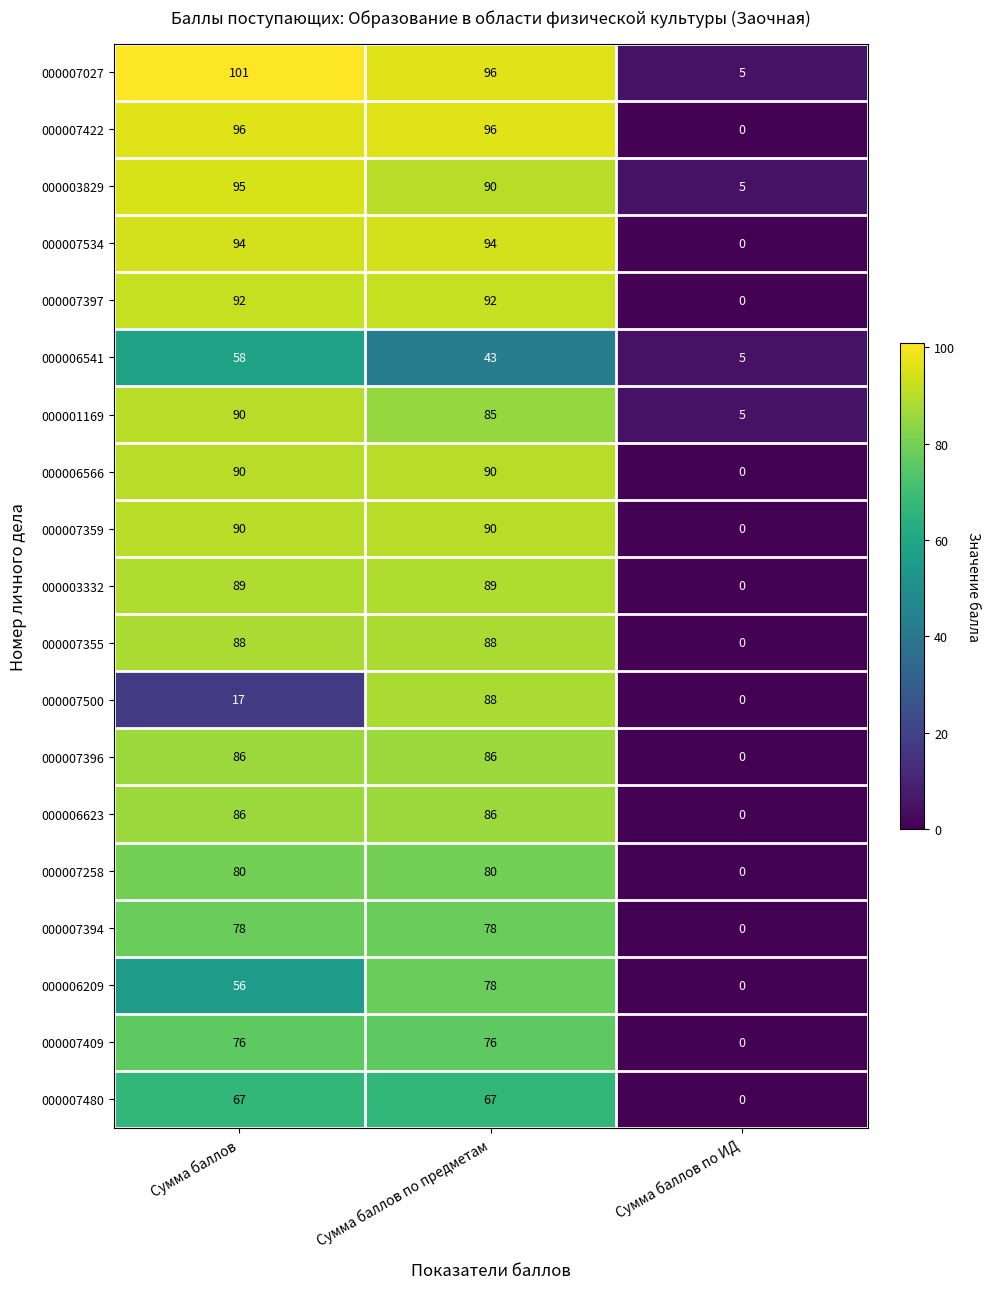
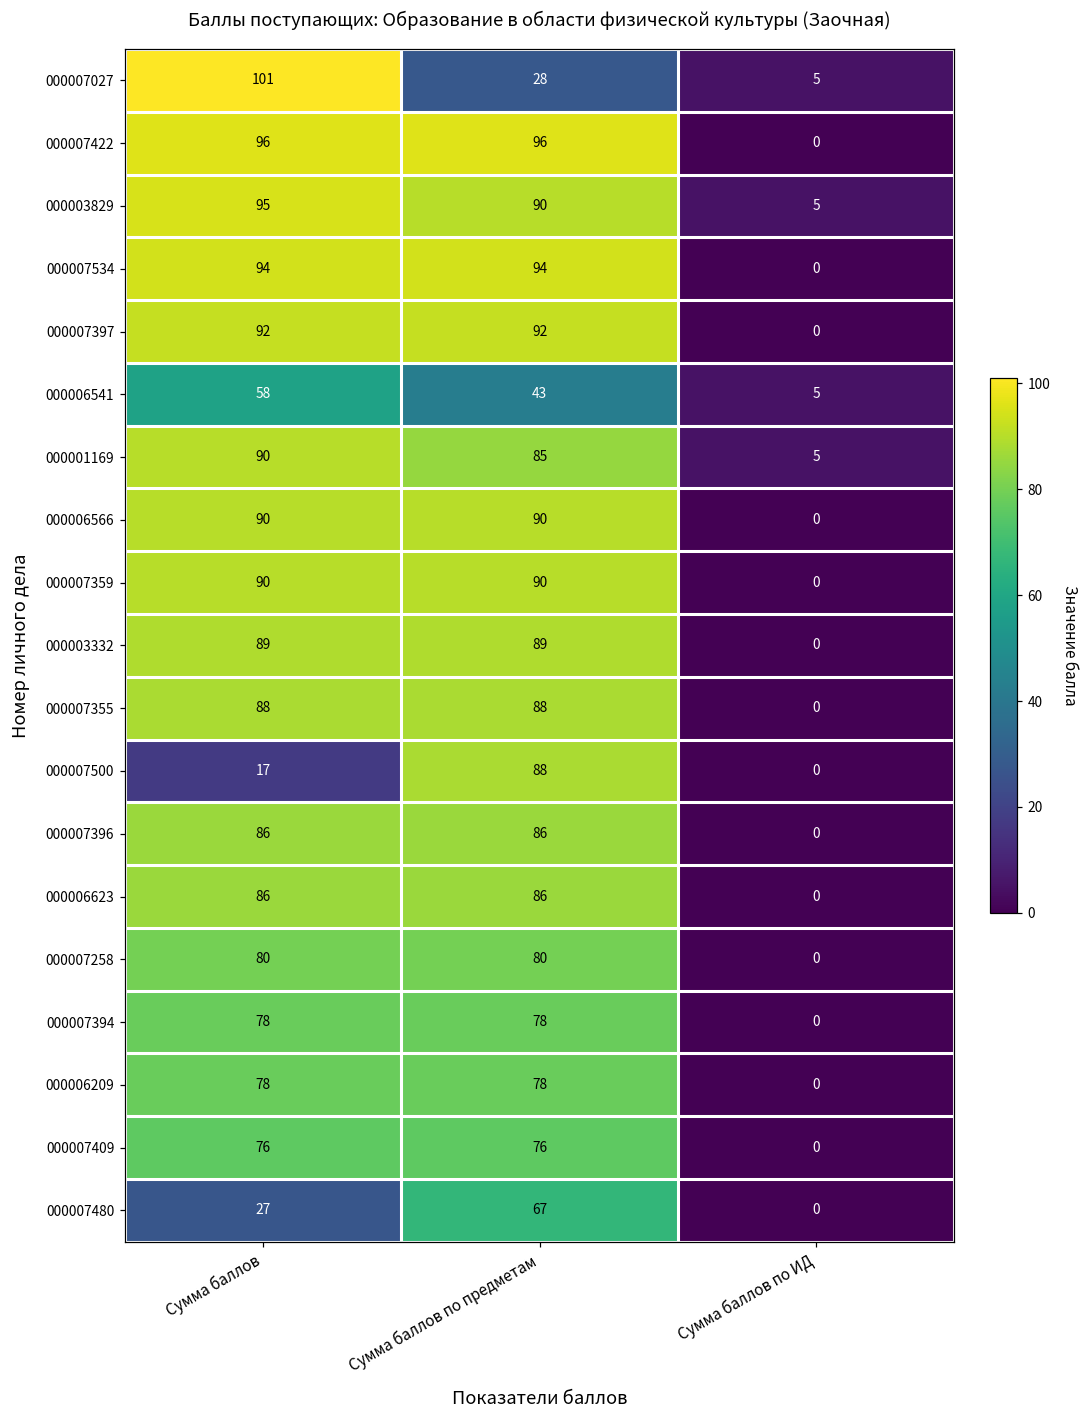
  {
    "000007027": {
      "Сумма баллов": 101,
-     "Сумма баллов по предметам": 96,
+     "Сумма баллов по предметам": 28,
      "Сумма баллов по ИД": 5
    },
    "000007422": {
      "Сумма баллов": 96,
      "Сумма баллов по предметам": 96,
      "Сумма баллов по ИД": 0
    },
    "000003829": {
      "Сумма баллов": 95,
      "Сумма баллов по предметам": 90,
      "Сумма баллов по ИД": 5
    },
    "000007534": {
      "Сумма баллов": 94,
      "Сумма баллов по предметам": 94,
      "Сумма баллов по ИД": 0
    },
    "000007397": {
      "Сумма баллов": 92,
      "Сумма баллов по предметам": 92,
      "Сумма баллов по ИД": 0
    },
    "000006541": {
      "Сумма баллов": 58,
      "Сумма баллов по предметам": 43,
      "Сумма баллов по ИД": 5
    },
    "000001169": {
      "Сумма баллов": 90,
      "Сумма баллов по предметам": 85,
      "Сумма баллов по ИД": 5
    },
    "000006566": {
      "Сумма баллов": 90,
      "Сумма баллов по предметам": 90,
      "Сумма баллов по ИД": 0
    },
    "000007359": {
      "Сумма баллов": 90,
      "Сумма баллов по предметам": 90,
      "Сумма баллов по ИД": 0
    },
    "000003332": {
      "Сумма баллов": 89,
      "Сумма баллов по предметам": 89,
      "Сумма баллов по ИД": 0
    },
    "000007355": {
      "Сумма баллов": 88,
      "Сумма баллов по предметам": 88,
      "Сумма баллов по ИД": 0
    },
    "000007500": {
      "Сумма баллов": 17,
      "Сумма баллов по предметам": 88,
      "Сумма баллов по ИД": 0
    },
    "000007396": {
      "Сумма баллов": 86,
      "Сумма баллов по предметам": 86,
      "Сумма баллов по ИД": 0
    },
    "000006623": {
      "Сумма баллов": 86,
      "Сумма баллов по предметам": 86,
      "Сумма баллов по ИД": 0
    },
    "000007258": {
      "Сумма баллов": 80,
      "Сумма баллов по предметам": 80,
      "Сумма баллов по ИД": 0
    },
    "000007394": {
      "Сумма баллов": 78,
      "Сумма баллов по предметам": 78,
      "Сумма баллов по ИД": 0
    },
    "000006209": {
-     "Сумма баллов": 56,
+     "Сумма баллов": 78,
      "Сумма баллов по предметам": 78,
      "Сумма баллов по ИД": 0
    },
    "000007409": {
      "Сумма баллов": 76,
      "Сумма баллов по предметам": 76,
      "Сумма баллов по ИД": 0
    },
    "000007480": {
-     "Сумма баллов": 67,
+     "Сумма баллов": 27,
      "Сумма баллов по предметам": 67,
      "Сумма баллов по ИД": 0
    }
  }
